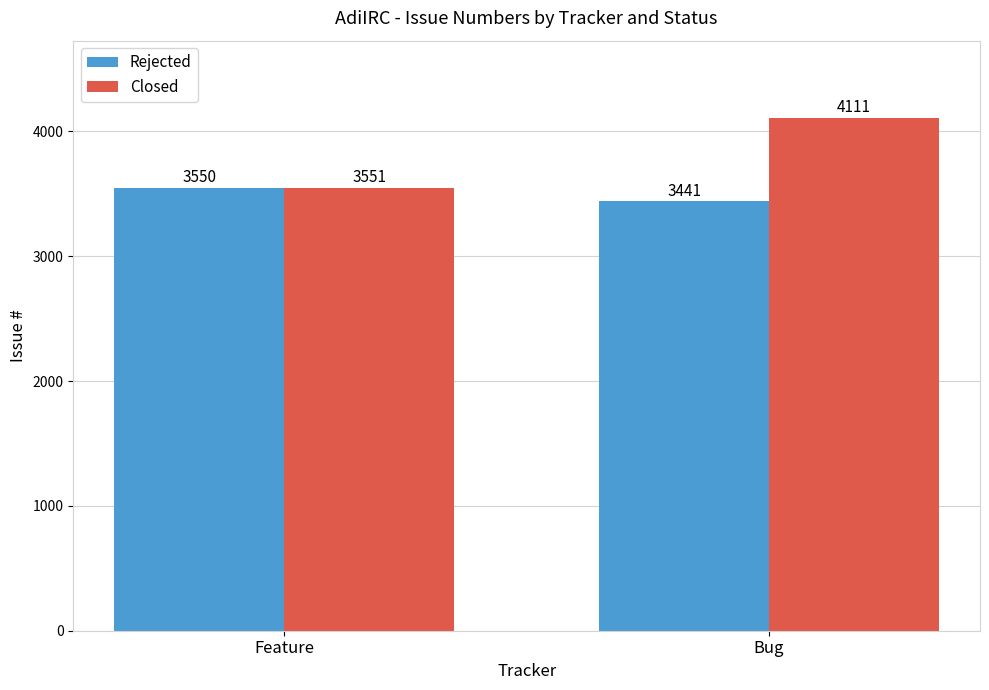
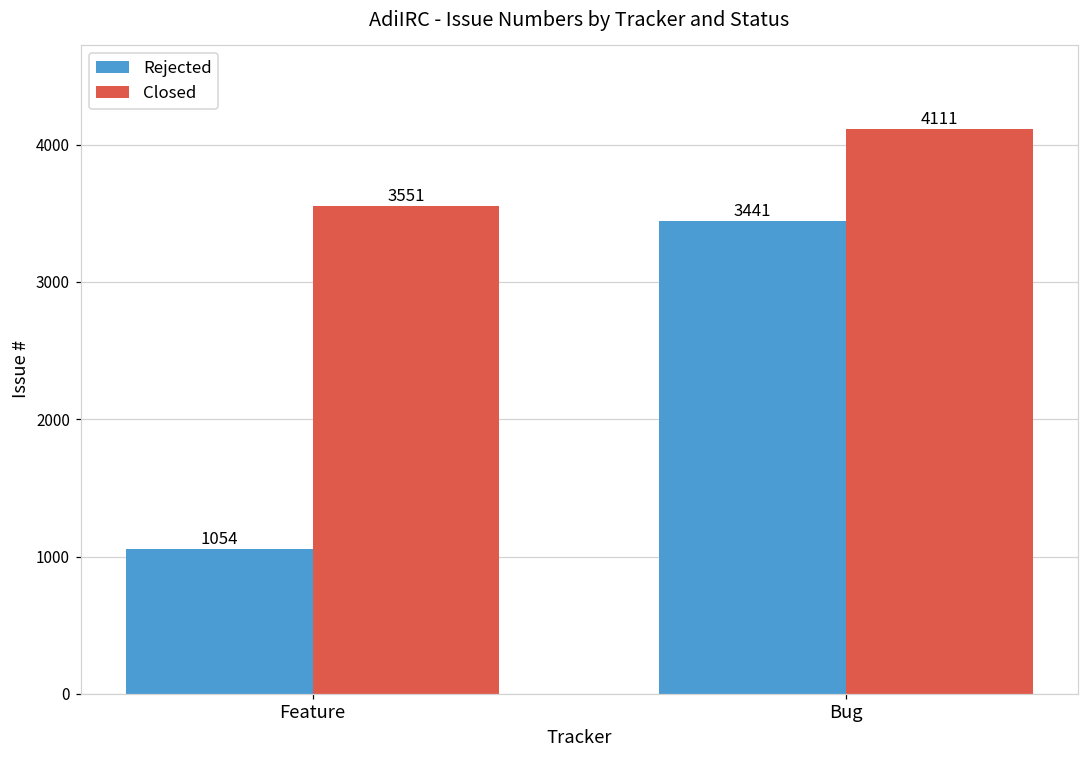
  {
    "Rejected": {
-     "Feature": 3550,
+     "Feature": 1054,
      "Bug": 3441
    },
    "Closed": {
      "Feature": 3551,
      "Bug": 4111
    }
  }
